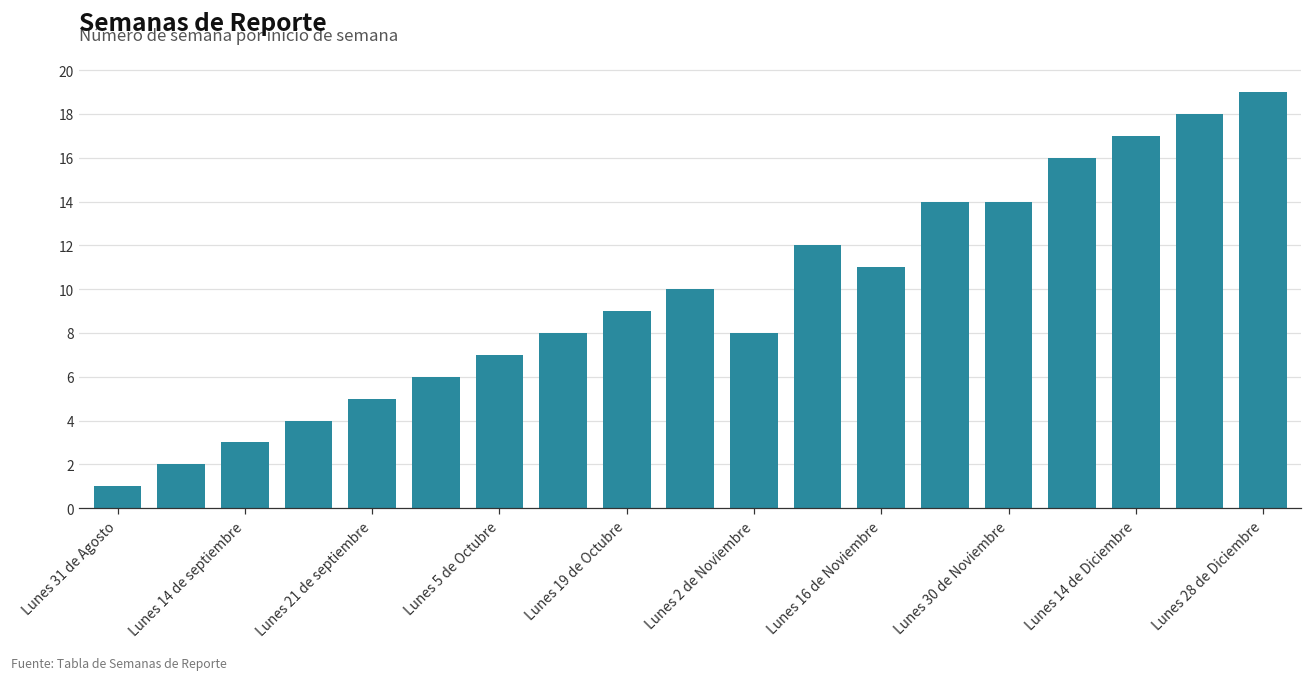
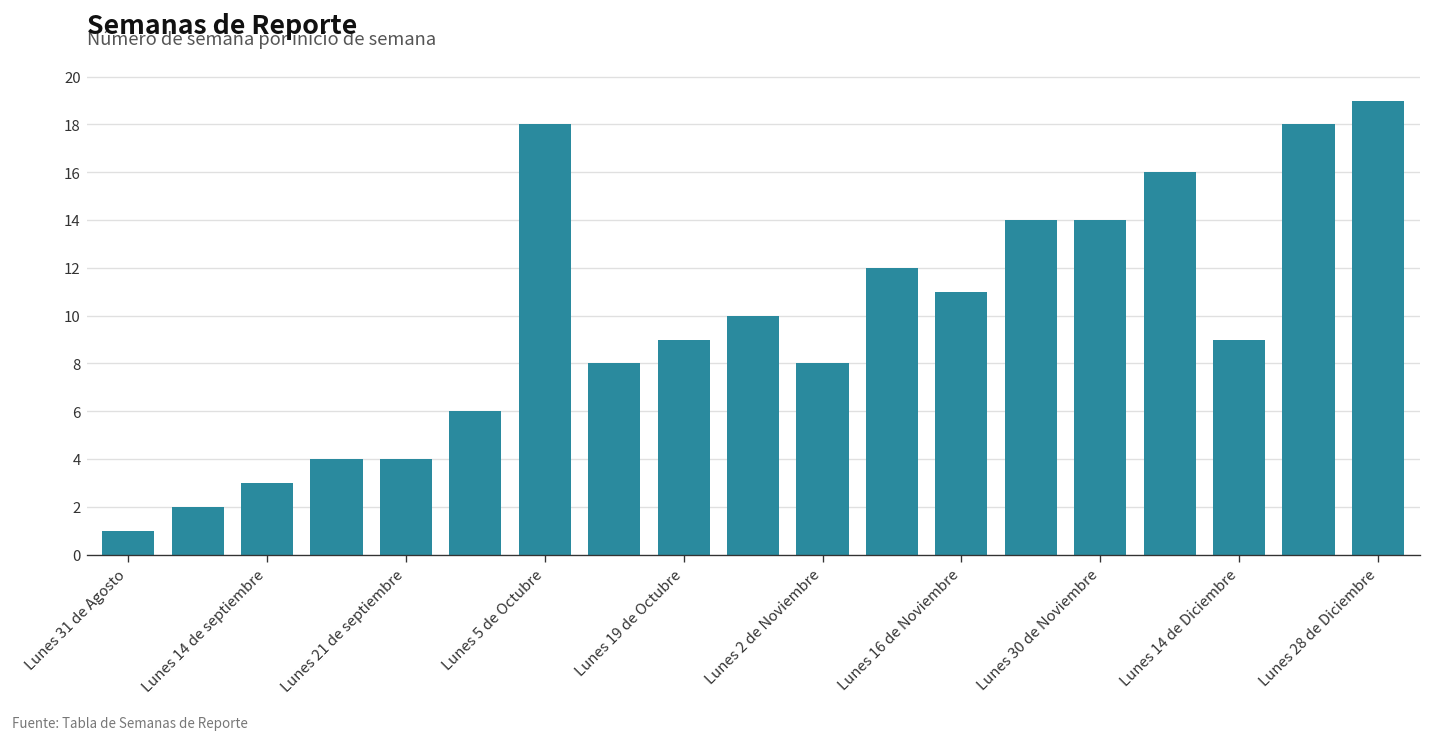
  {
    "Lunes 31 de Agosto": 1,
-   "Lunes 21 de septiembre": 5,
-   "Lunes 5 de Octubre": 7,
+   "Lunes 21 de septiembre": 4,
+   "Lunes 5 de Octubre": 18,
    "Lunes 19 de Octubre": 9,
    "Lunes 2 de Noviembre": 8,
    "Lunes 16 de Noviembre": 11,
    "Lunes 30 de Noviembre": 14,
-   "Lunes 14 de Diciembre": 17,
+   "Lunes 14 de Diciembre": 9,
    "Lunes 28 de Diciembre": 19
  }
